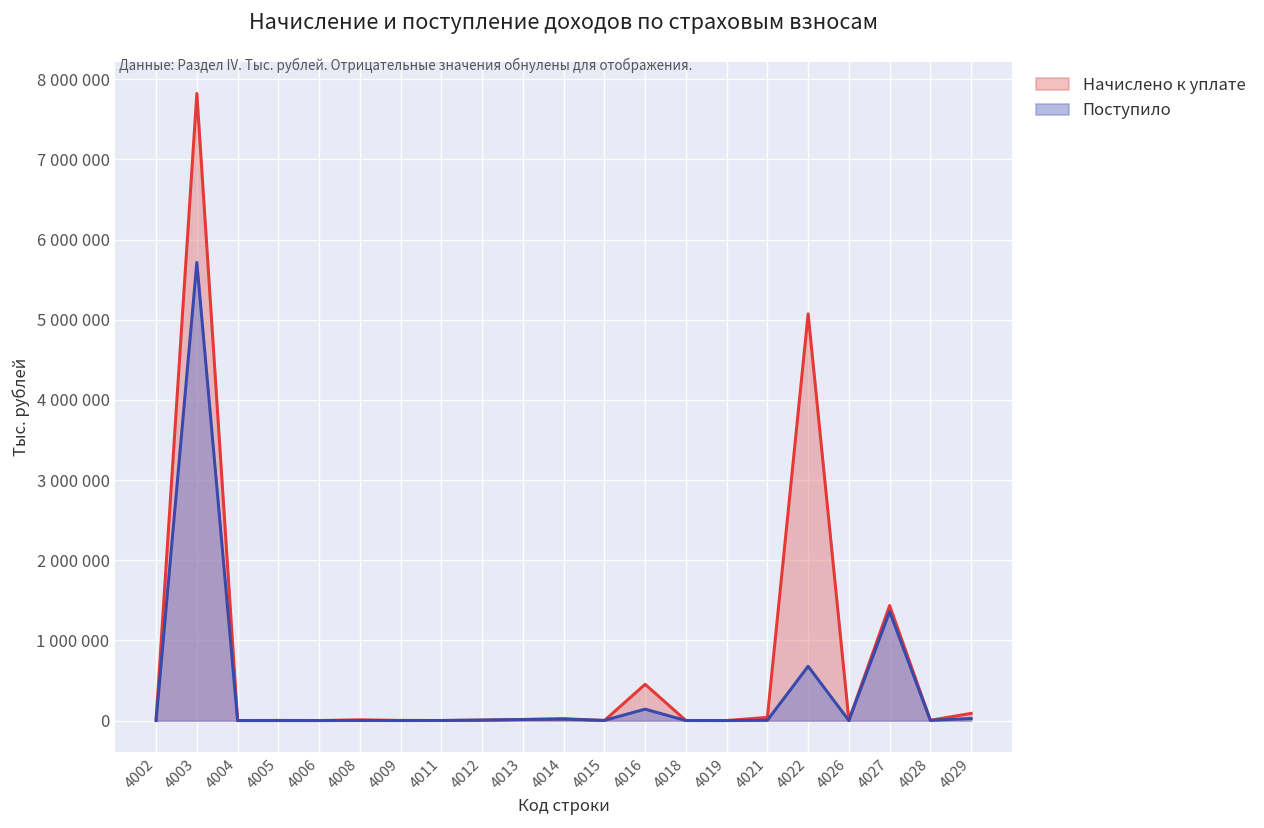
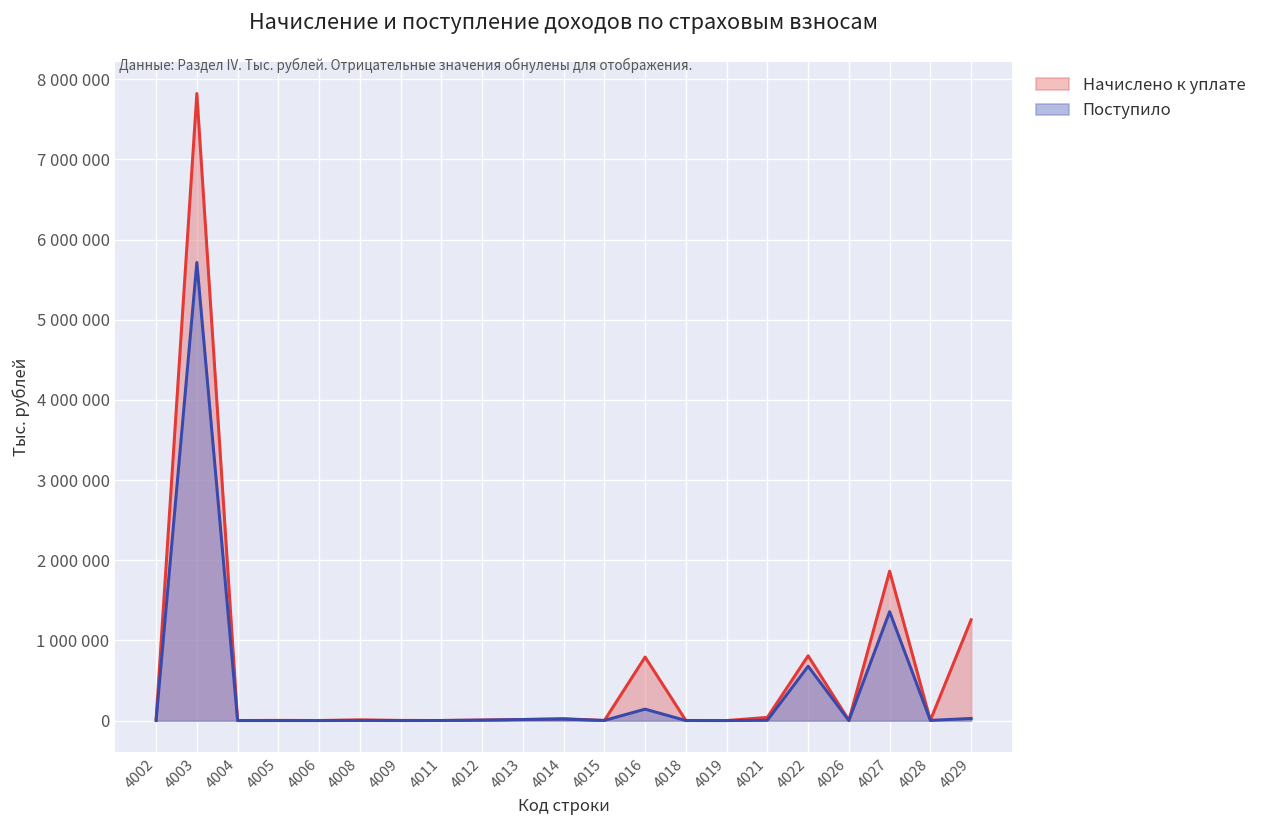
  {
    "Начислено к уплате": {
      "4003": 7800000,
-     "4016": 500000,
-     "4022": 5100000,
-     "4027": 1400000,
-     "4029": 100000
+     "4016": 800000,
+     "4022": 800000,
+     "4027": 1900000,
+     "4029": 1300000
    },
    "Поступило": {
      "4003": 5700000,
      "4016": 100000,
      "4022": 700000,
      "4027": 1400000,
      "4029": 0
    }
  }
